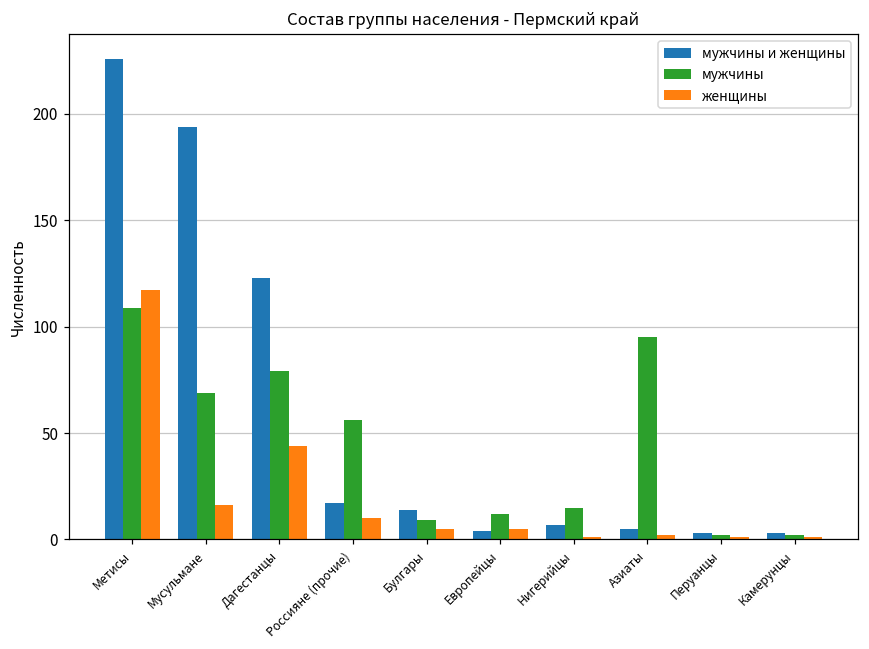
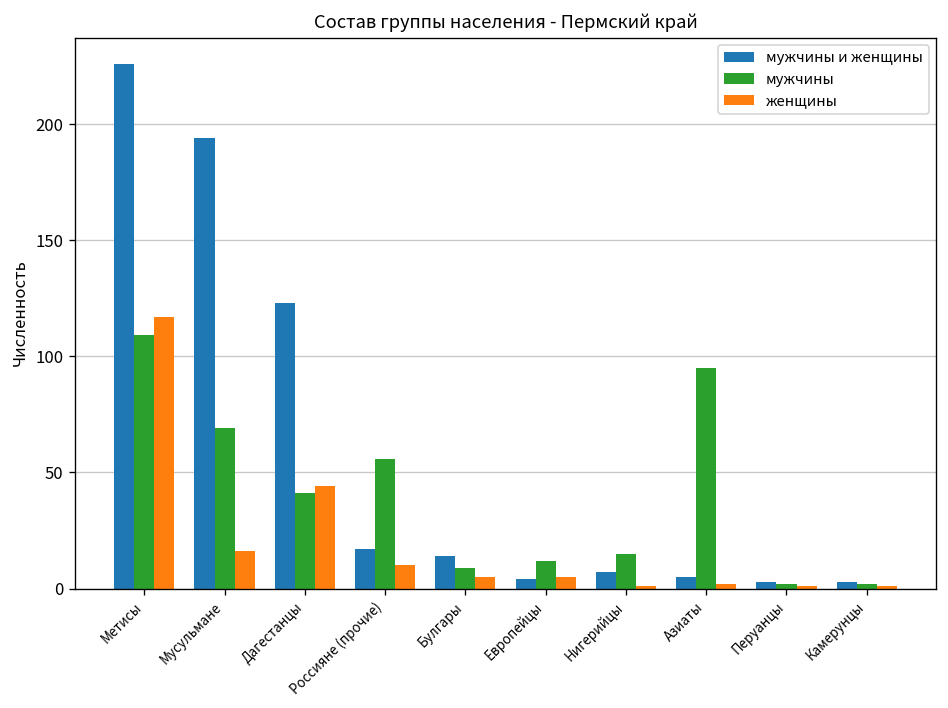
  {
    "мужчины и женщины": {
      "Метисы": 226,
      "Мусульмане": 194,
      "Дагестанцы": 123,
      "Россияне (прочие)": 17,
      "Булгары": 14,
      "Европейцы": 4,
      "Нигерийцы": 7,
      "Азиаты": 5,
      "Перуанцы": 3,
      "Камерунцы": 3
    },
    "мужчины": {
      "Метисы": 109,
      "Мусульмане": 69,
-     "Дагестанцы": 79,
+     "Дагестанцы": 41,
      "Россияне (прочие)": 56,
      "Булгары": 9,
      "Европейцы": 12,
      "Нигерийцы": 15,
      "Азиаты": 95,
      "Перуанцы": 2,
      "Камерунцы": 2
    },
    "женщины": {
      "Метисы": 117,
      "Мусульмане": 16,
      "Дагестанцы": 44,
      "Россияне (прочие)": 10,
      "Булгары": 5,
      "Европейцы": 5,
      "Азиаты": 2
    }
  }
